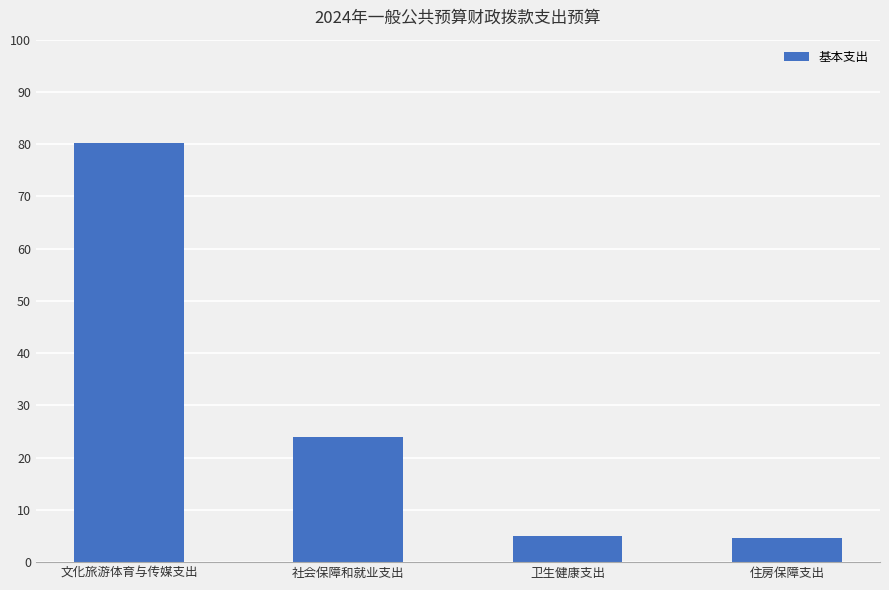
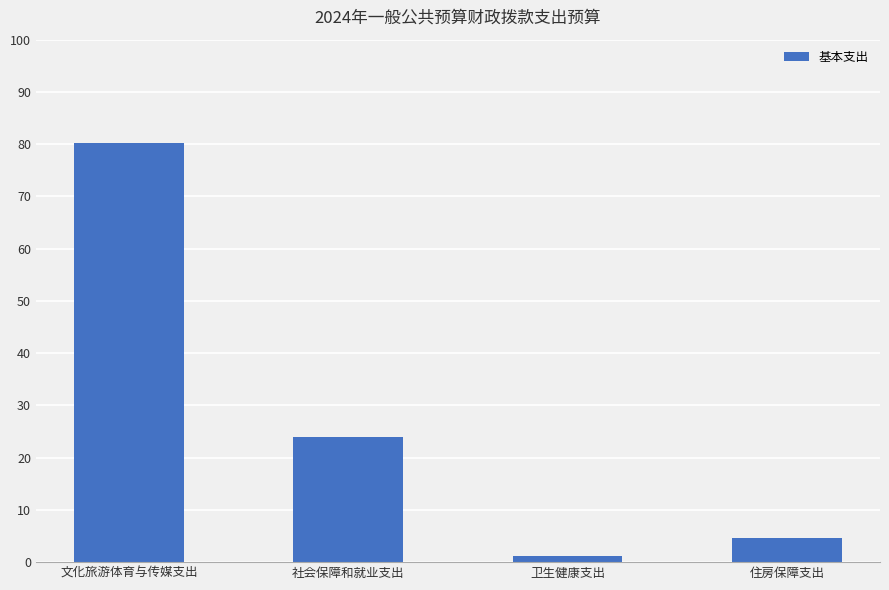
  {
    "文化旅游体育与传媒支出": 80,
    "社会保障和就业支出": 24,
-   "卫生健康支出": 5,
+   "卫生健康支出": 1,
    "住房保障支出": 5
  }
